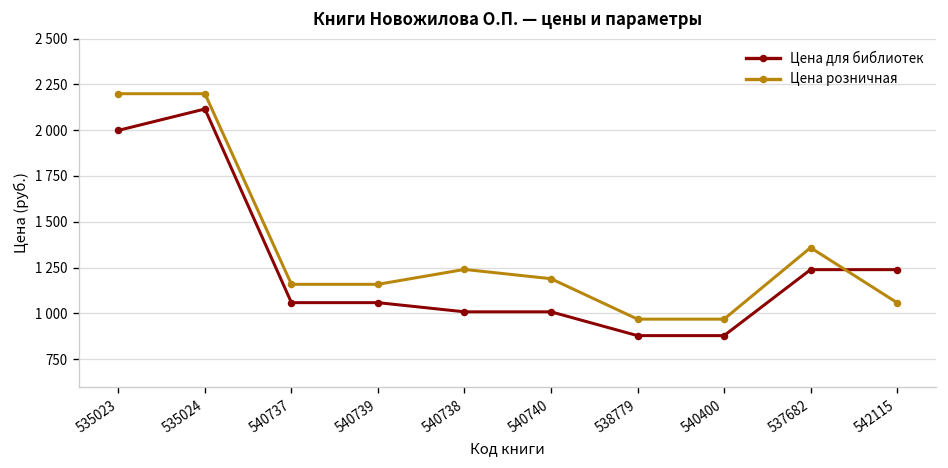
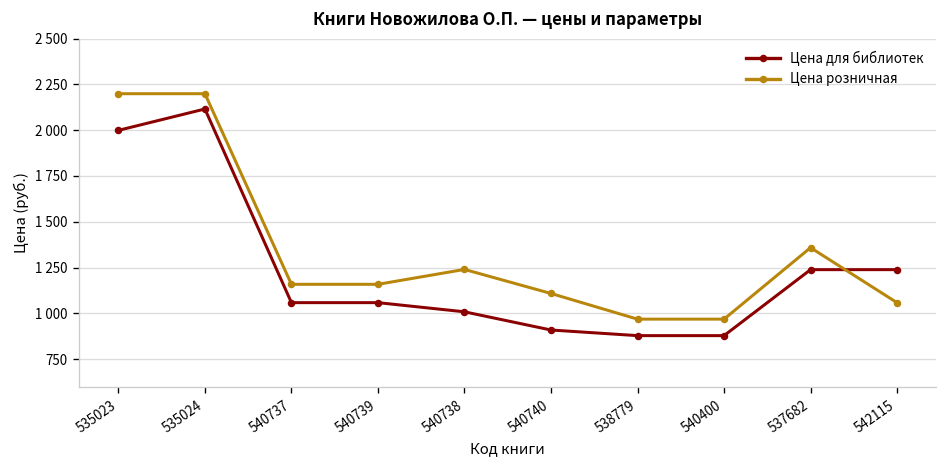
  {
    "Цена для библиотек": {
      "535023": 2000,
      "535024": 2120,
      "540737": 1060,
      "540739": 1060,
      "540738": 1010,
-     "540740": 1010,
+     "540740": 910,
      "538779": 880,
      "540400": 880,
      "537682": 1240,
      "542115": 1240
    },
    "Цена розничная": {
      "535023": 2200,
      "535024": 2200,
      "540737": 1160,
      "540739": 1160,
      "540738": 1240,
-     "540740": 1190,
+     "540740": 1110,
      "538779": 970,
      "540400": 970,
      "537682": 1360,
      "542115": 1060
    }
  }
